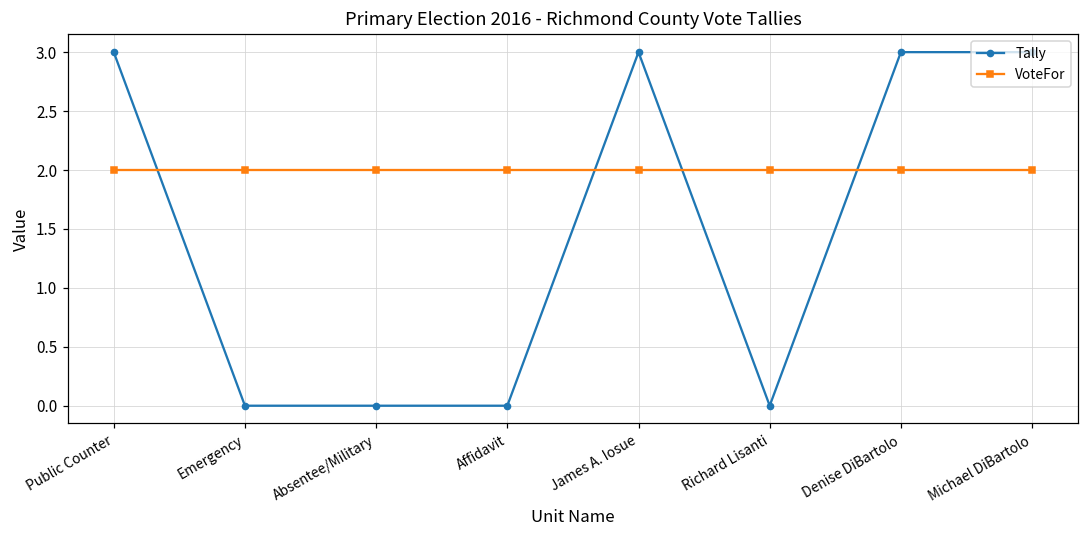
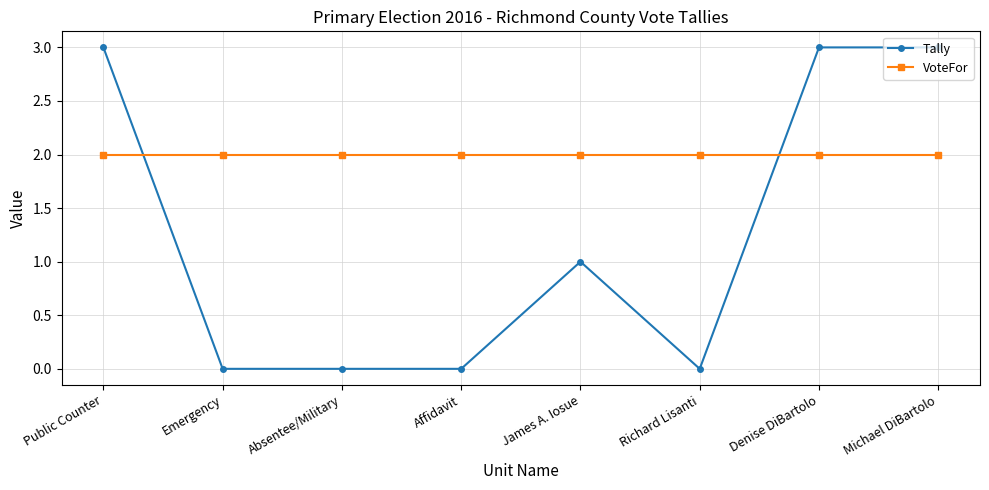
  {
    "Tally": {
      "Public Counter": 3,
      "Emergency": 0,
      "Absentee/Military": 0,
      "Affidavit": 0,
-     "James A. Iosue": 3,
+     "James A. Iosue": 1,
      "Richard Lisanti": 0,
      "Denise DiBartolo": 3
    },
    "VoteFor": {
      "Public Counter": 2,
      "Emergency": 2,
      "Absentee/Military": 2,
      "Affidavit": 2,
      "James A. Iosue": 2,
      "Richard Lisanti": 2,
      "Denise DiBartolo": 2,
      "Michael DiBartolo": 2
    }
  }
